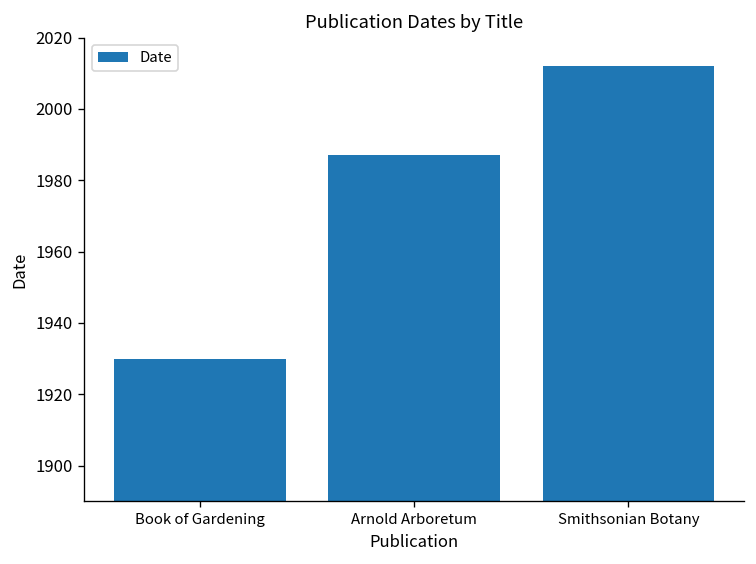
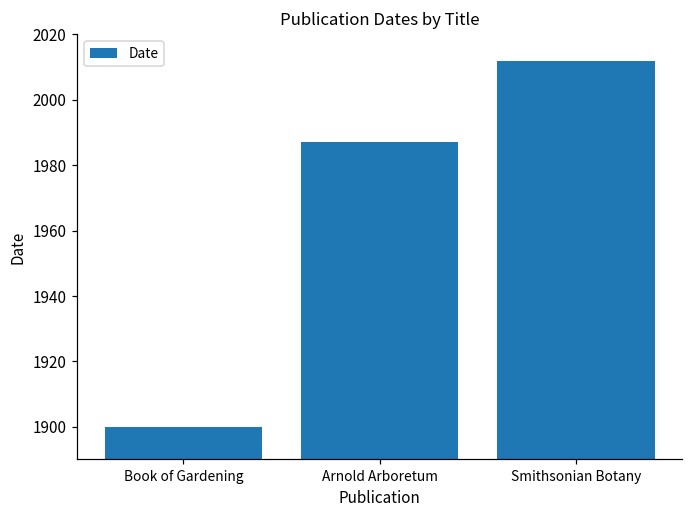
  {
-   "Book of Gardening": 1930,
+   "Book of Gardening": 1900,
    "Arnold Arboretum": 1987,
    "Smithsonian Botany": 2012
  }
